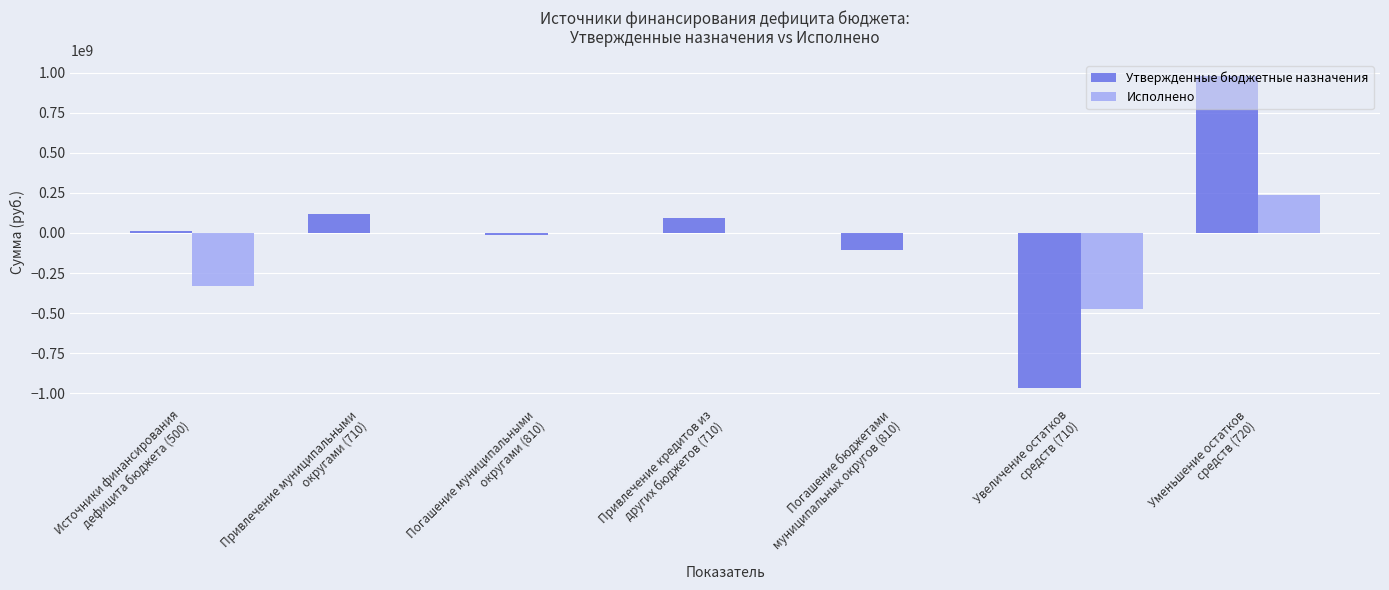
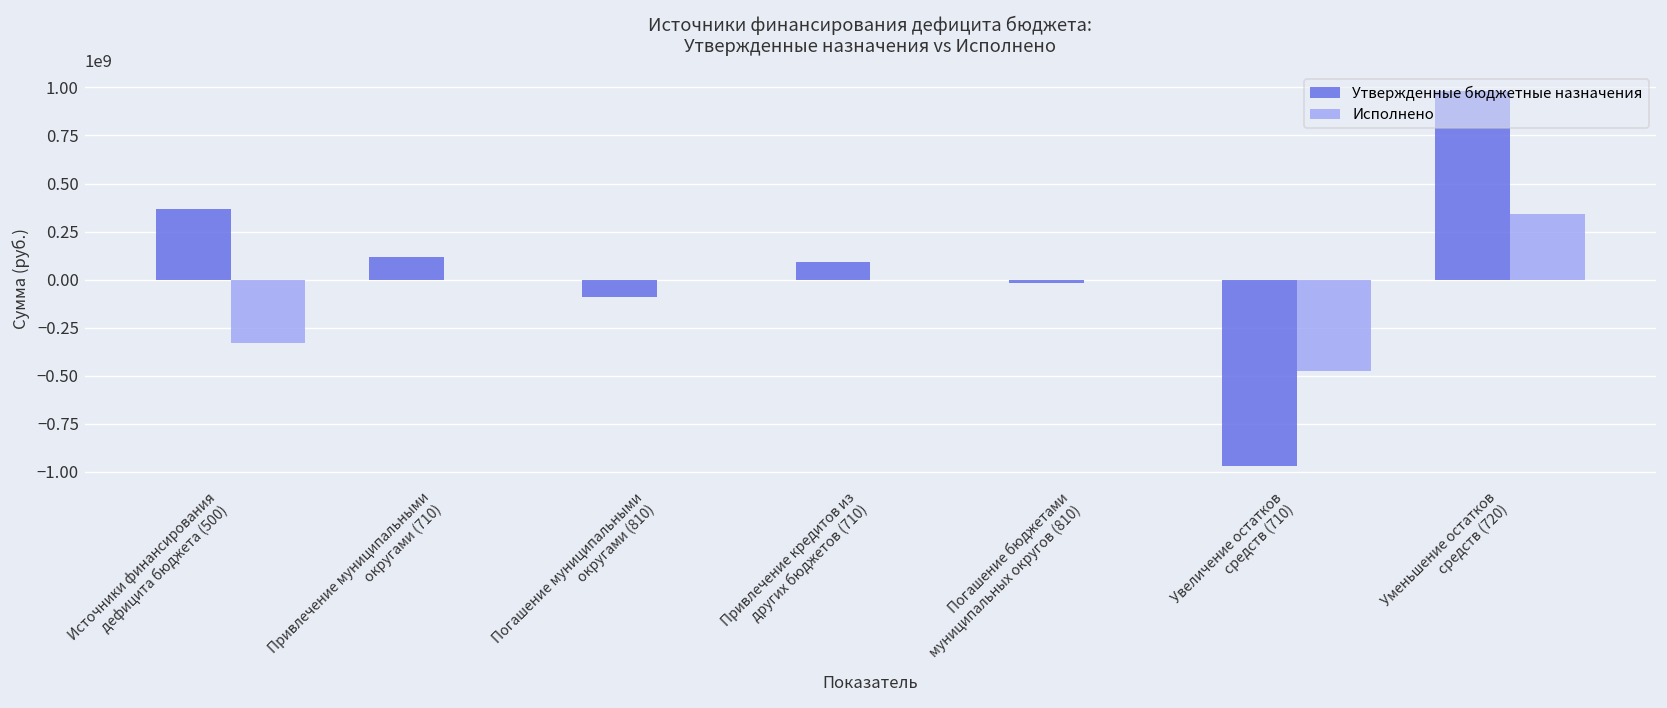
  {
    "Утвержденные бюджетные назначения": {
-     "Источники финансирования дефицита бюджета (500)": 10000000,
+     "Источники финансирования дефицита бюджета (500)": 370000000,
      "Привлечение муниципальными округами (710)": 120000000,
-     "Погашение муниципальными округами (810)": -10000000,
+     "Погашение муниципальными округами (810)": -90000000,
      "Привлечение кредитов из других бюджетов (710)": 90000000,
-     "Погашение бюджетами муниципальных округов (810)": -100000000,
+     "Погашение бюджетами муниципальных округов (810)": -20000000,
      "Увеличение остатков средств (710)": -970000000
    },
    "Исполнено": {
      "Источники финансирования дефицита бюджета (500)": -330000000,
      "Привлечение муниципальными округами (710)": 0,
      "Погашение муниципальными округами (810)": 0,
      "Привлечение кредитов из других бюджетов (710)": 0,
      "Погашение бюджетами муниципальных округов (810)": 0,
      "Увеличение остатков средств (710)": -470000000,
-     "Уменьшение остатков средств (720)": 240000000
+     "Уменьшение остатков средств (720)": 340000000
    }
  }
